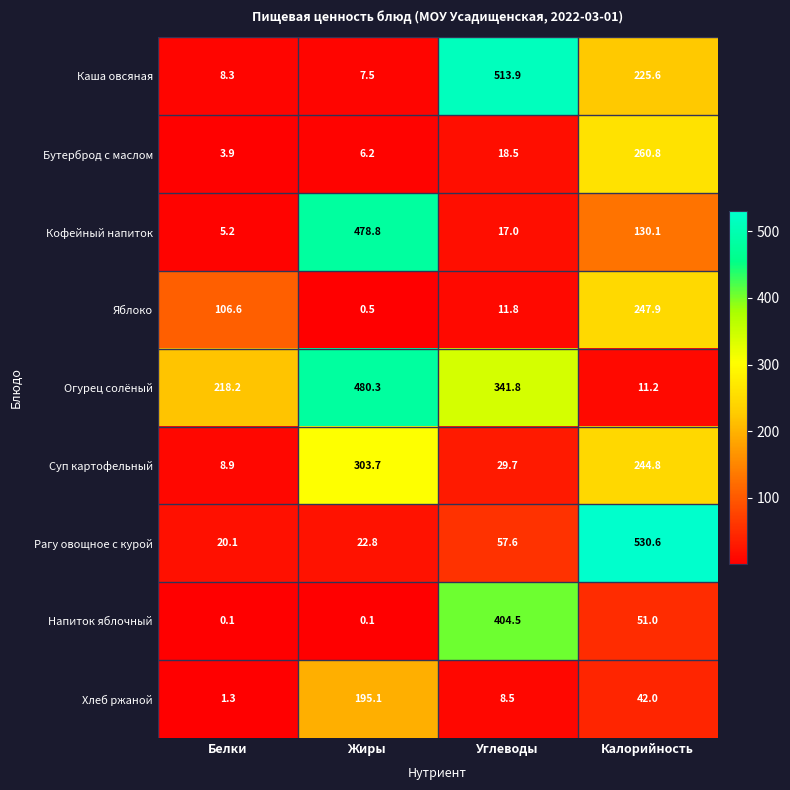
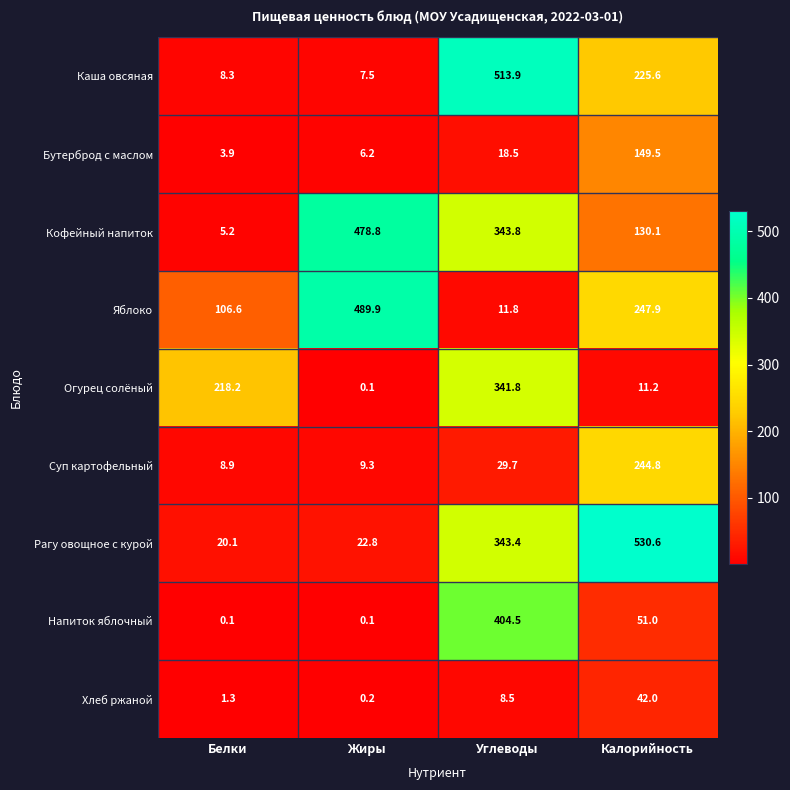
  {
    "Каша овсяная": {
      "Белки": 8.3,
      "Жиры": 7.5,
      "Углеводы": 513.9,
      "Калорийность": 225.6
    },
    "Бутерброд с маслом": {
      "Белки": 3.9,
      "Жиры": 6.2,
      "Углеводы": 18.5,
-     "Калорийность": 260.8
+     "Калорийность": 149.5
    },
    "Кофейный напиток": {
      "Белки": 5.2,
      "Жиры": 478.8,
-     "Углеводы": 17.0,
+     "Углеводы": 343.8,
      "Калорийность": 130.1
    },
    "Яблоко": {
      "Белки": 106.6,
-     "Жиры": 0.5,
+     "Жиры": 489.9,
      "Углеводы": 11.8,
      "Калорийность": 247.9
    },
    "Огурец солёный": {
      "Белки": 218.2,
-     "Жиры": 480.3,
+     "Жиры": 0.1,
      "Углеводы": 341.8,
      "Калорийность": 11.2
    },
    "Суп картофельный": {
      "Белки": 8.9,
-     "Жиры": 303.7,
+     "Жиры": 9.3,
      "Углеводы": 29.7,
      "Калорийность": 244.8
    },
    "Рагу овощное с курой": {
      "Белки": 20.1,
      "Жиры": 22.8,
-     "Углеводы": 57.6,
+     "Углеводы": 343.4,
      "Калорийность": 530.6
    },
    "Напиток яблочный": {
      "Белки": 0.1,
      "Жиры": 0.1,
      "Углеводы": 404.5,
      "Калорийность": 51.0
    },
    "Хлеб ржаной": {
      "Белки": 1.3,
-     "Жиры": 195.1,
+     "Жиры": 0.2,
      "Углеводы": 8.5,
      "Калорийность": 42.0
    }
  }
